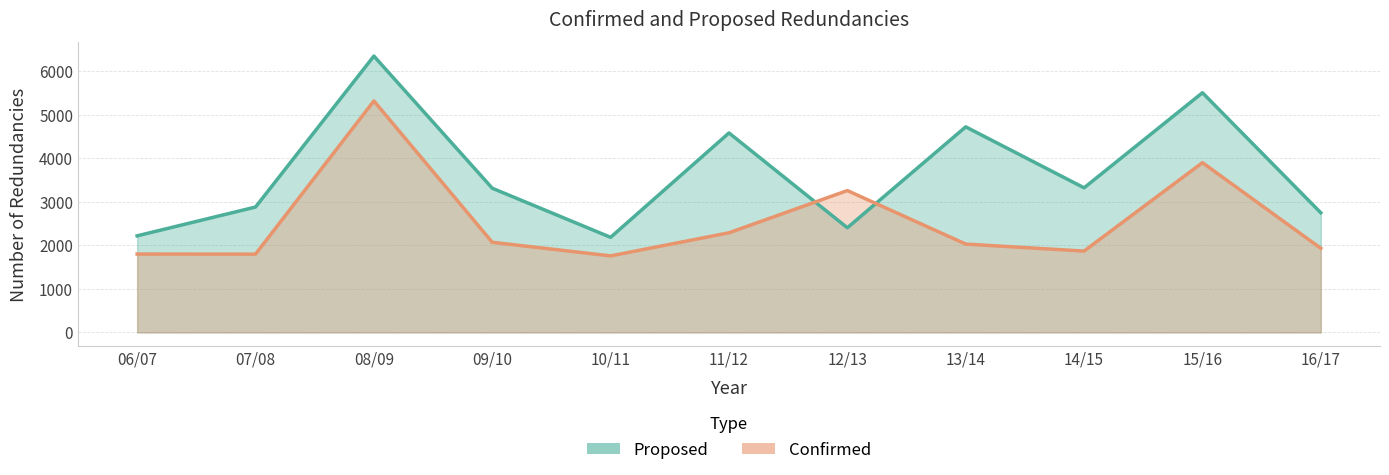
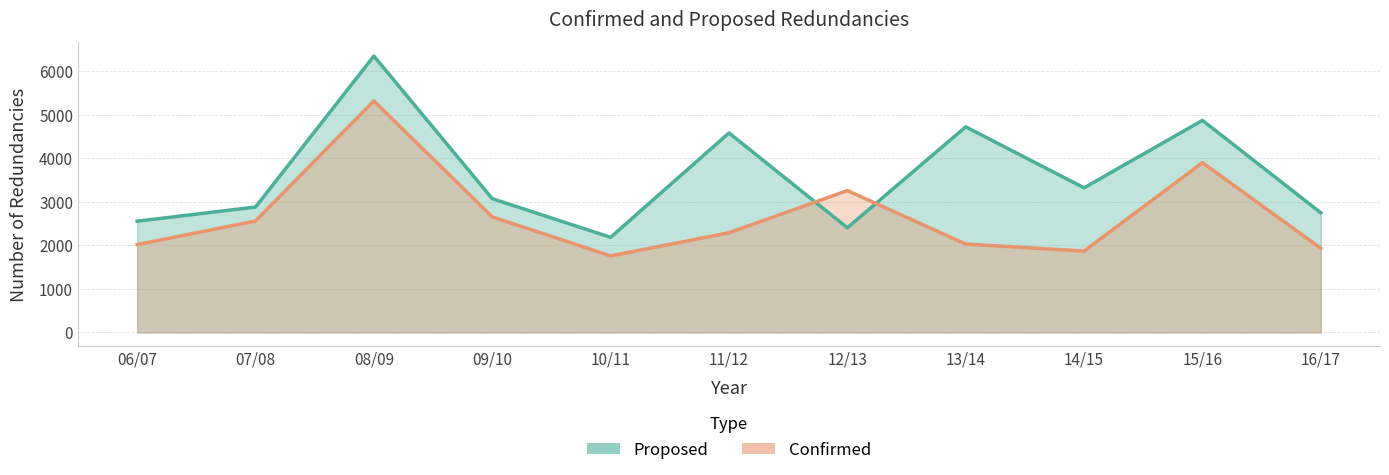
  {
    "Proposed": {
-     "06/07": 2200,
+     "06/07": 2600,
      "07/08": 2900,
      "08/09": 6300,
-     "09/10": 3300,
+     "09/10": 3100,
      "10/11": 2200,
      "11/12": 4600,
      "12/13": 2400,
      "13/14": 4700,
      "14/15": 3300,
-     "15/16": 5500,
+     "15/16": 4900,
      "16/17": 2700
    },
    "Confirmed": {
-     "06/07": 1800,
-     "07/08": 1800,
+     "06/07": 2000,
+     "07/08": 2600,
      "08/09": 5300,
-     "09/10": 2100,
+     "09/10": 2700,
      "10/11": 1800,
      "11/12": 2300,
      "12/13": 3300,
      "13/14": 2000,
      "14/15": 1900,
      "15/16": 3900,
      "16/17": 1900
    }
  }
